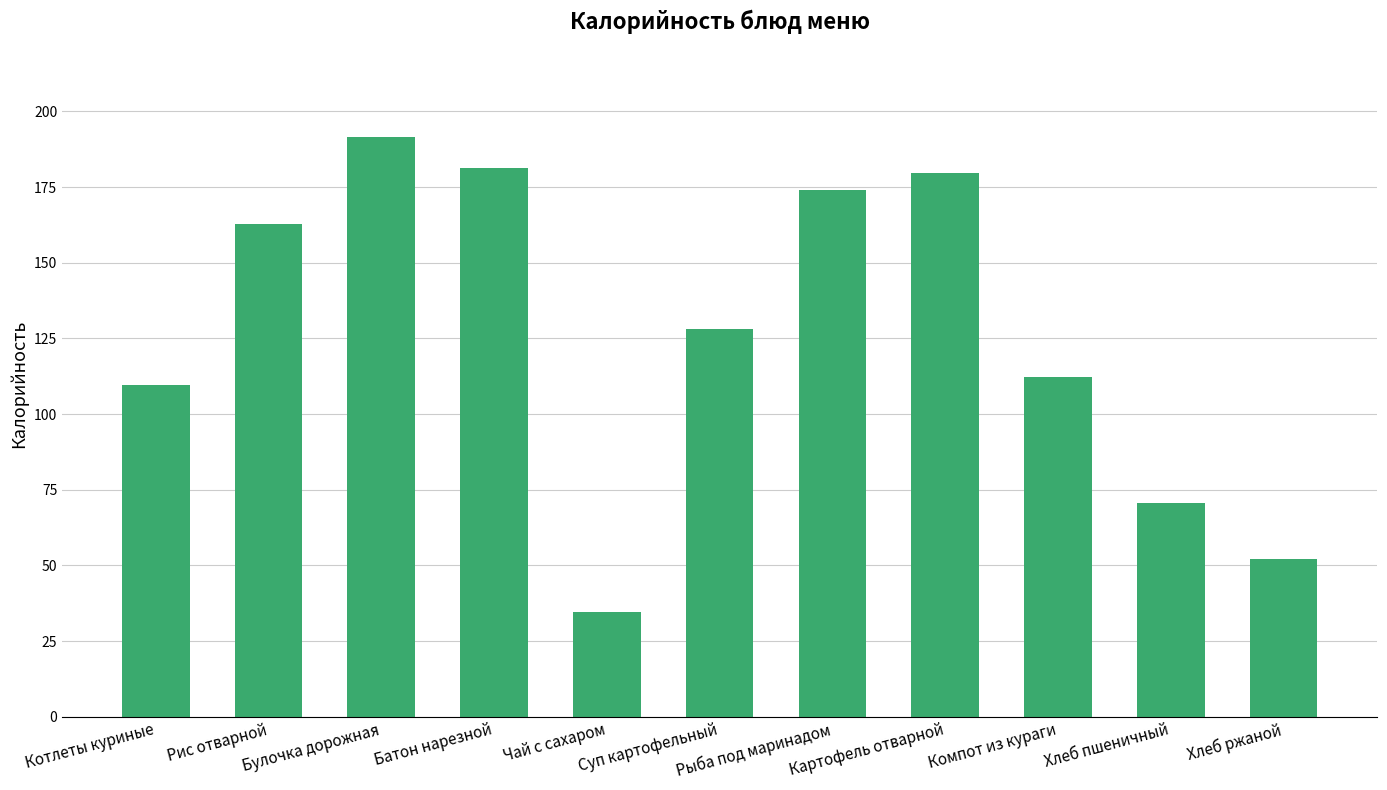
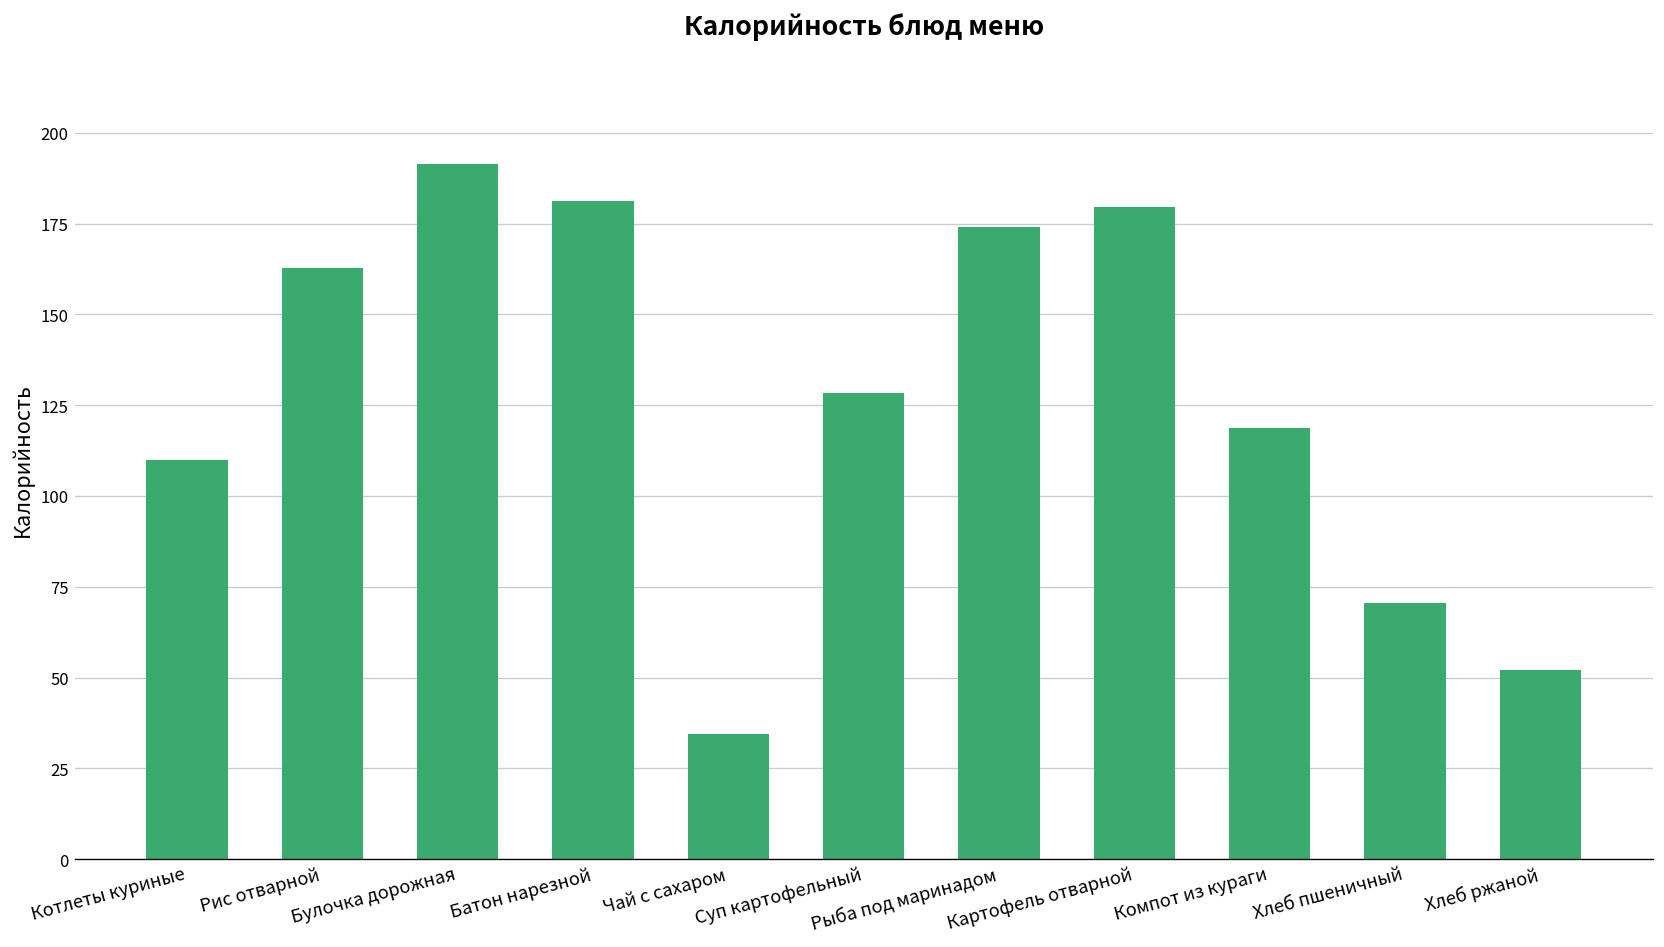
  {
    "Котлеты куриные": 110,
    "Рис отварной": 163,
    "Булочка дорожная": 191,
    "Батон нарезной": 181,
    "Чай с сахаром": 35,
    "Суп картофельный": 128,
    "Рыба под маринадом": 174,
    "Картофель отварной": 180,
-   "Компот из кураги": 112,
+   "Компот из кураги": 119,
    "Хлеб пшеничный": 71,
    "Хлеб ржаной": 52
  }
